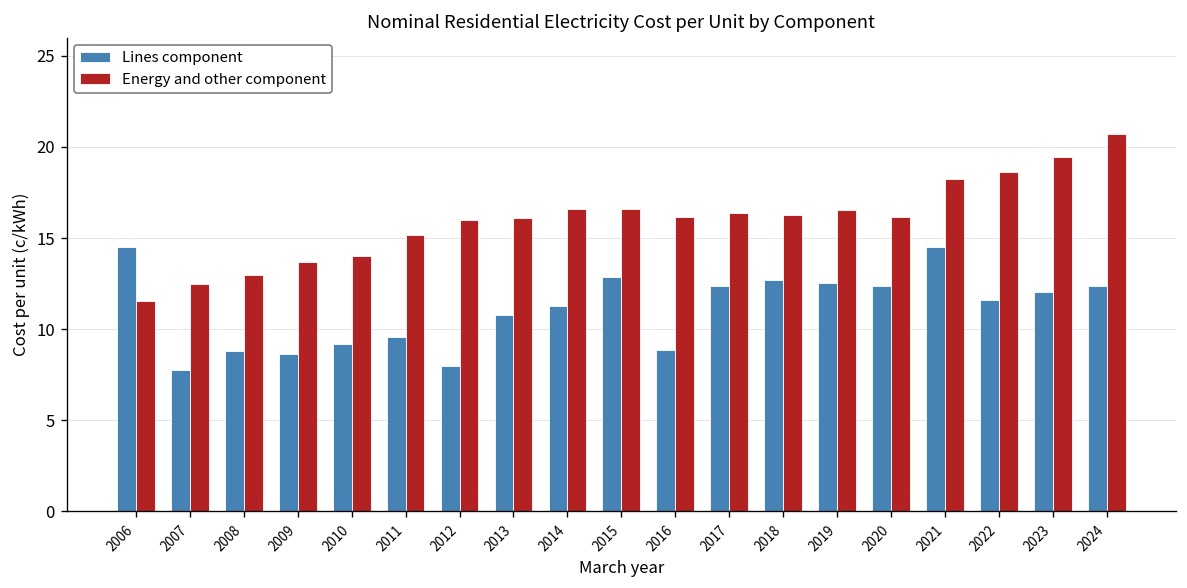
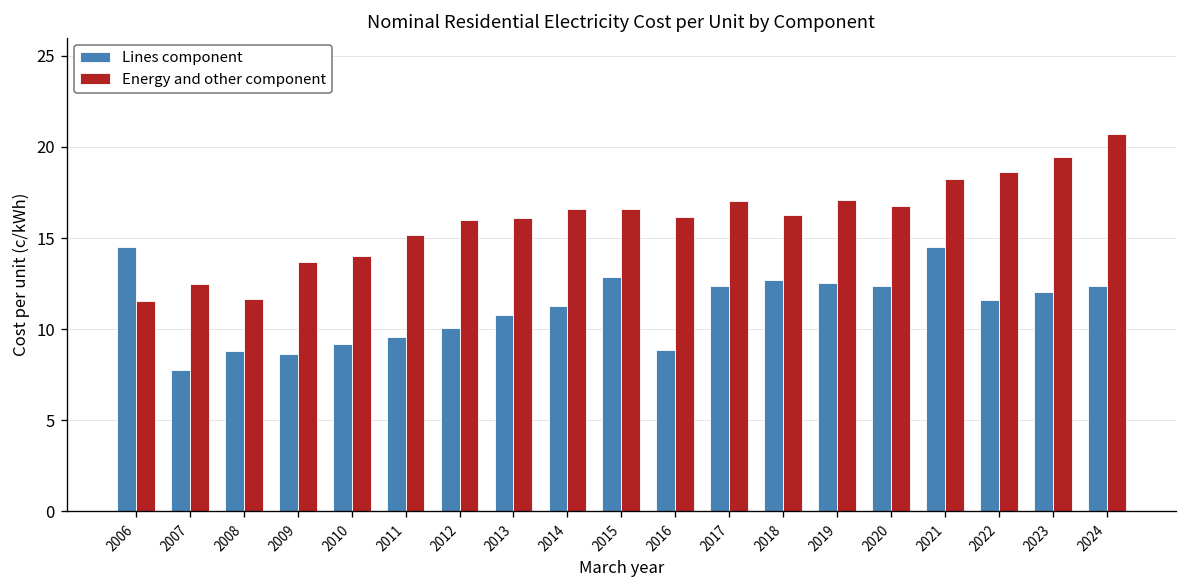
  {
    "Lines component": {
      "2006": 14.5,
      "2007": 7.8,
      "2008": 8.8,
      "2009": 8.6,
      "2010": 9.2,
      "2011": 9.6,
-     "2012": 8.0,
+     "2012": 10.1,
      "2013": 10.8,
      "2014": 11.3,
      "2015": 12.9,
      "2016": 8.9,
      "2017": 12.4,
      "2018": 12.7,
      "2019": 12.5,
      "2020": 12.3,
      "2021": 14.5,
      "2022": 11.6,
      "2023": 12.0,
      "2024": 12.4
    },
    "Energy and other component": {
      "2006": 11.5,
      "2007": 12.5,
-     "2008": 13.0,
+     "2008": 11.6,
      "2009": 13.7,
      "2010": 14.0,
      "2011": 15.2,
      "2012": 16.0,
      "2013": 16.1,
      "2014": 16.6,
      "2015": 16.6,
      "2016": 16.2,
-     "2017": 16.4,
+     "2017": 17.0,
      "2018": 16.3,
-     "2019": 16.5,
-     "2020": 16.1,
+     "2019": 17.1,
+     "2020": 16.8,
      "2021": 18.2,
      "2022": 18.6,
      "2023": 19.4,
      "2024": 20.7
    }
  }
